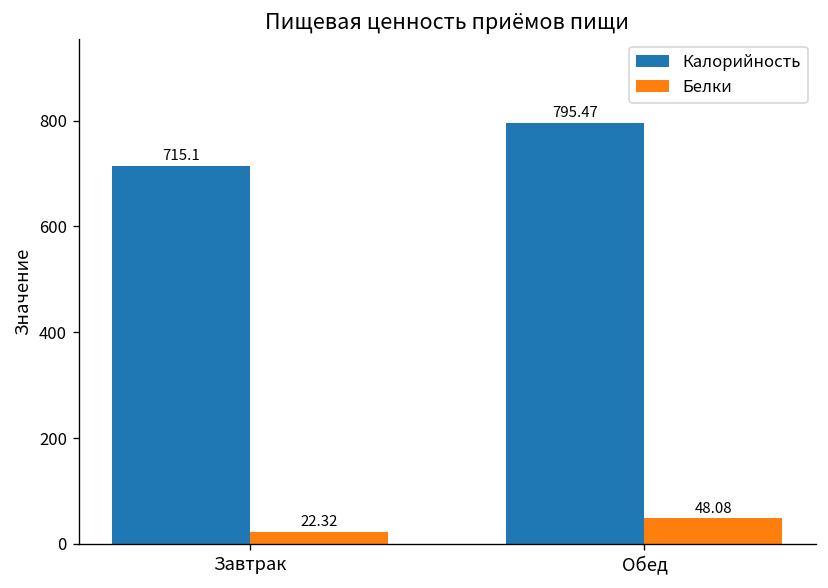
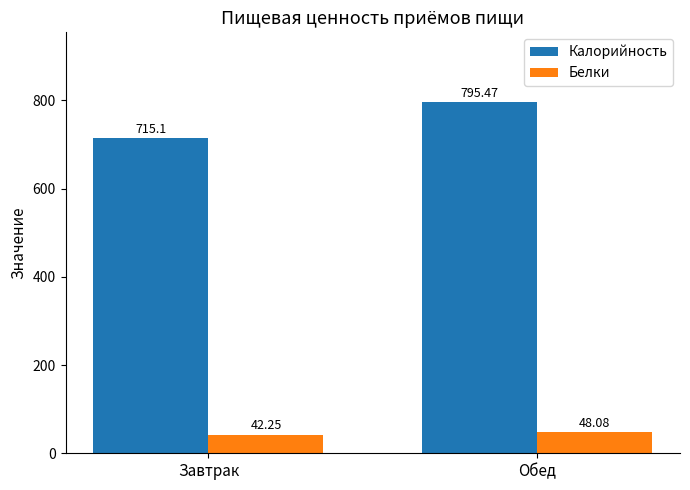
  {
    "Калорийность": {
      "Завтрак": 715.1,
      "Обед": 795.47
    },
    "Белки": {
-     "Завтрак": 22.32,
+     "Завтрак": 42.25,
      "Обед": 48.08
    }
  }
